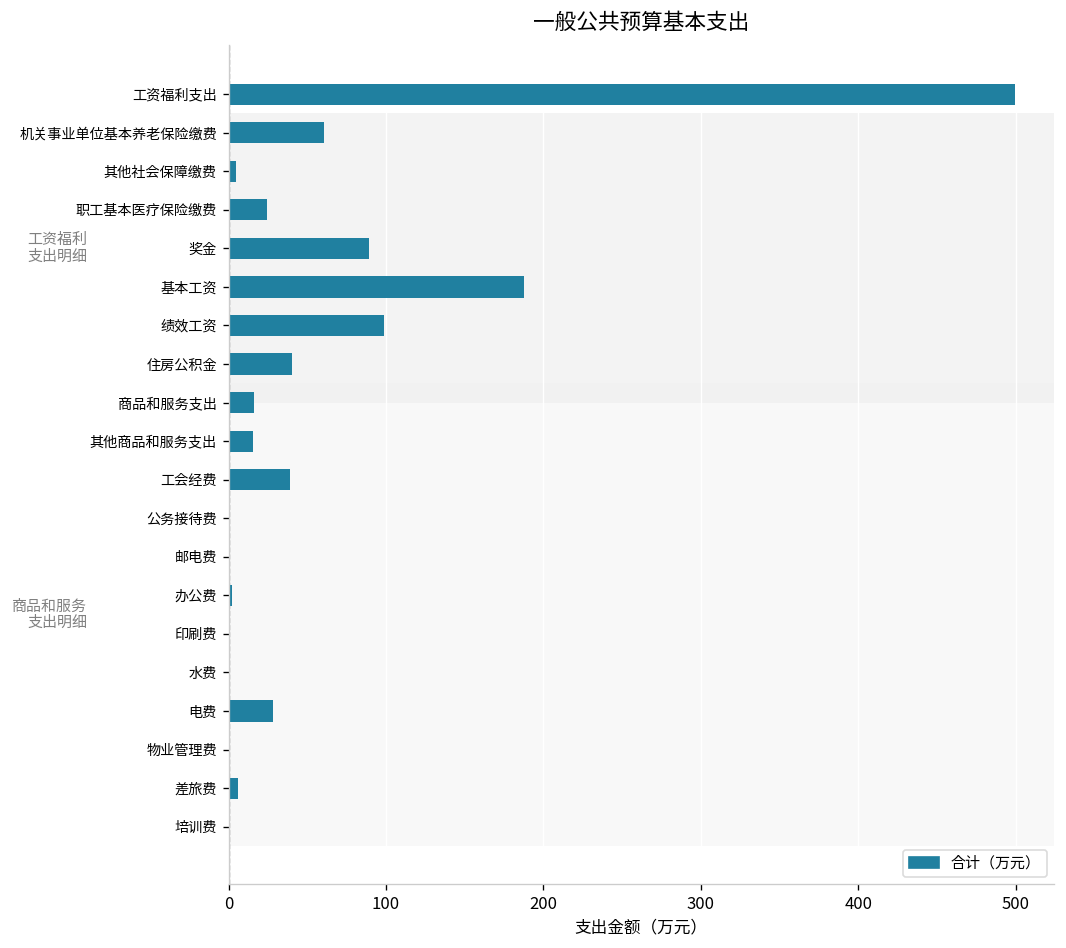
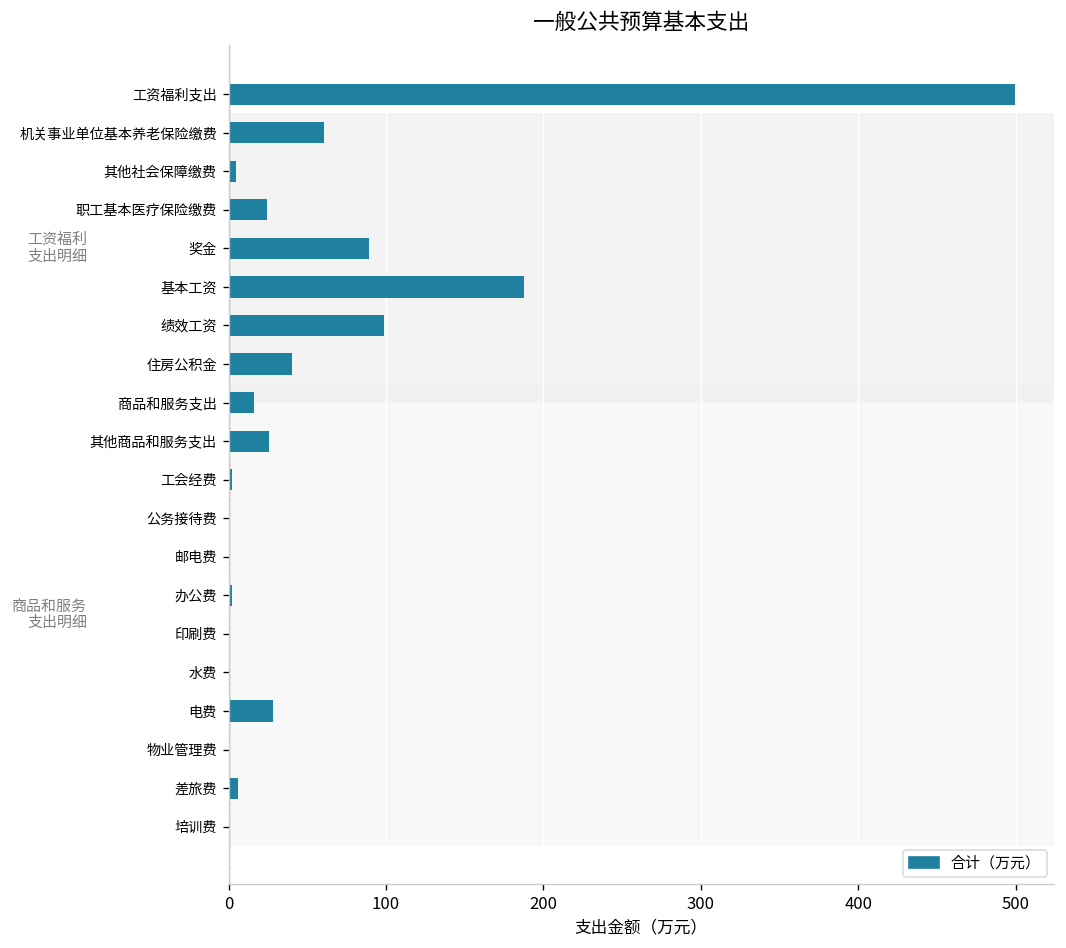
  {
    "工资福利支出": 499,
    "机关事业单位基本养老保险缴费": 61,
    "其他社会保障缴费": 5,
    "职工基本医疗保险缴费": 24,
    "奖金": 89,
    "基本工资": 188,
    "绩效工资": 99,
    "住房公积金": 40,
    "商品和服务支出": 16,
-   "其他商品和服务支出": 16,
-   "工会经费": 39,
+   "其他商品和服务支出": 25,
+   "工会经费": 2,
    "办公费": 2,
    "电费": 28,
    "差旅费": 6
  }
